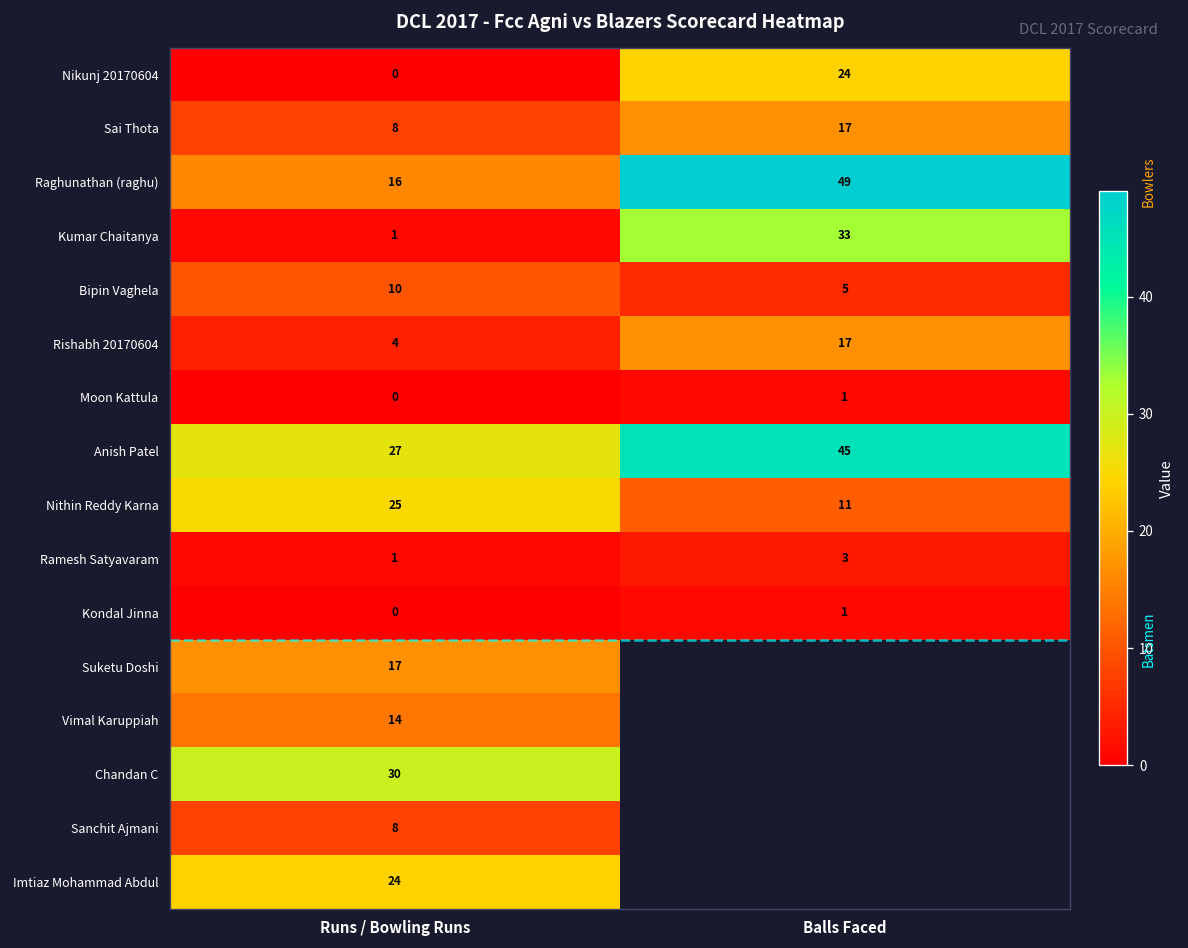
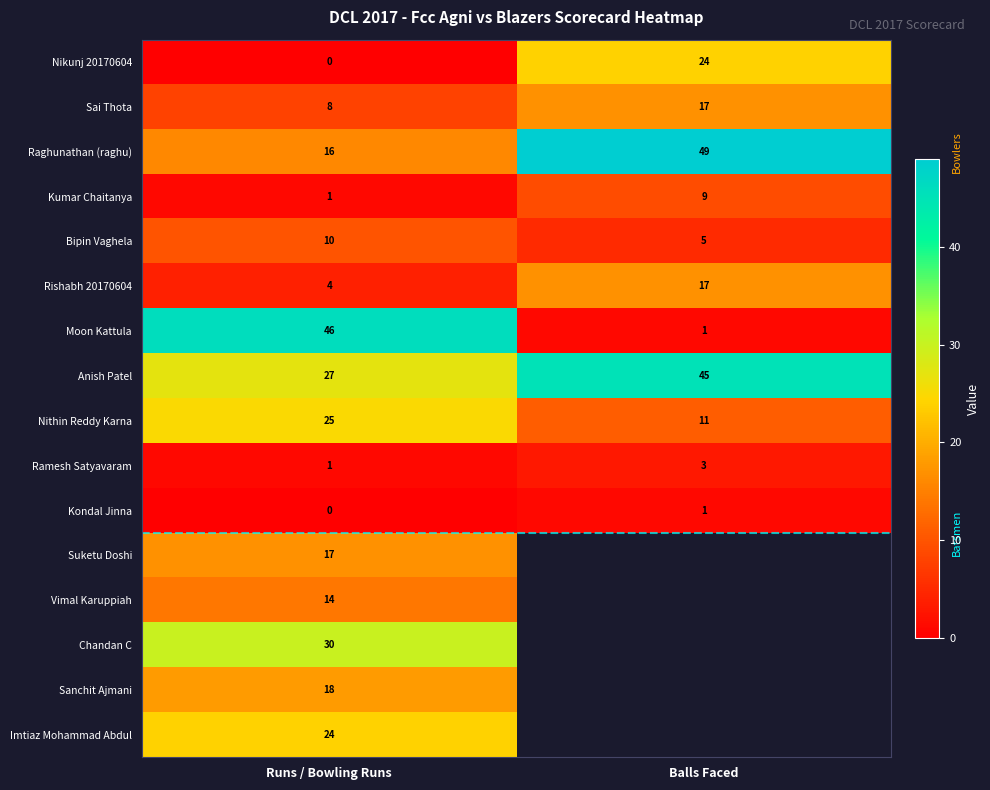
  {
    "Nikunj 20170604": {
      "Runs / Bowling Runs": 0,
      "Balls Faced": 24
    },
    "Sai Thota": {
      "Runs / Bowling Runs": 8,
      "Balls Faced": 17
    },
    "Raghunathan (raghu)": {
      "Runs / Bowling Runs": 16,
      "Balls Faced": 49
    },
    "Kumar Chaitanya": {
      "Runs / Bowling Runs": 1,
-     "Balls Faced": 33
+     "Balls Faced": 9
    },
    "Bipin Vaghela": {
      "Runs / Bowling Runs": 10,
      "Balls Faced": 5
    },
    "Rishabh 20170604": {
      "Runs / Bowling Runs": 4,
      "Balls Faced": 17
    },
    "Moon Kattula": {
-     "Runs / Bowling Runs": 0,
+     "Runs / Bowling Runs": 46,
      "Balls Faced": 1
    },
    "Anish Patel": {
      "Runs / Bowling Runs": 27,
      "Balls Faced": 45
    },
    "Nithin Reddy Karna": {
      "Runs / Bowling Runs": 25,
      "Balls Faced": 11
    },
    "Ramesh Satyavaram": {
      "Runs / Bowling Runs": 1,
      "Balls Faced": 3
    },
    "Kondal Jinna": {
      "Runs / Bowling Runs": 0,
      "Balls Faced": 1
    },
    "Suketu Doshi": {
      "Runs / Bowling Runs": 17
    },
    "Vimal Karuppiah": {
      "Runs / Bowling Runs": 14
    },
    "Chandan C": {
      "Runs / Bowling Runs": 30
    },
    "Sanchit Ajmani": {
-     "Runs / Bowling Runs": 8
+     "Runs / Bowling Runs": 18
    },
    "Imtiaz Mohammad Abdul": {
      "Runs / Bowling Runs": 24
    }
  }
